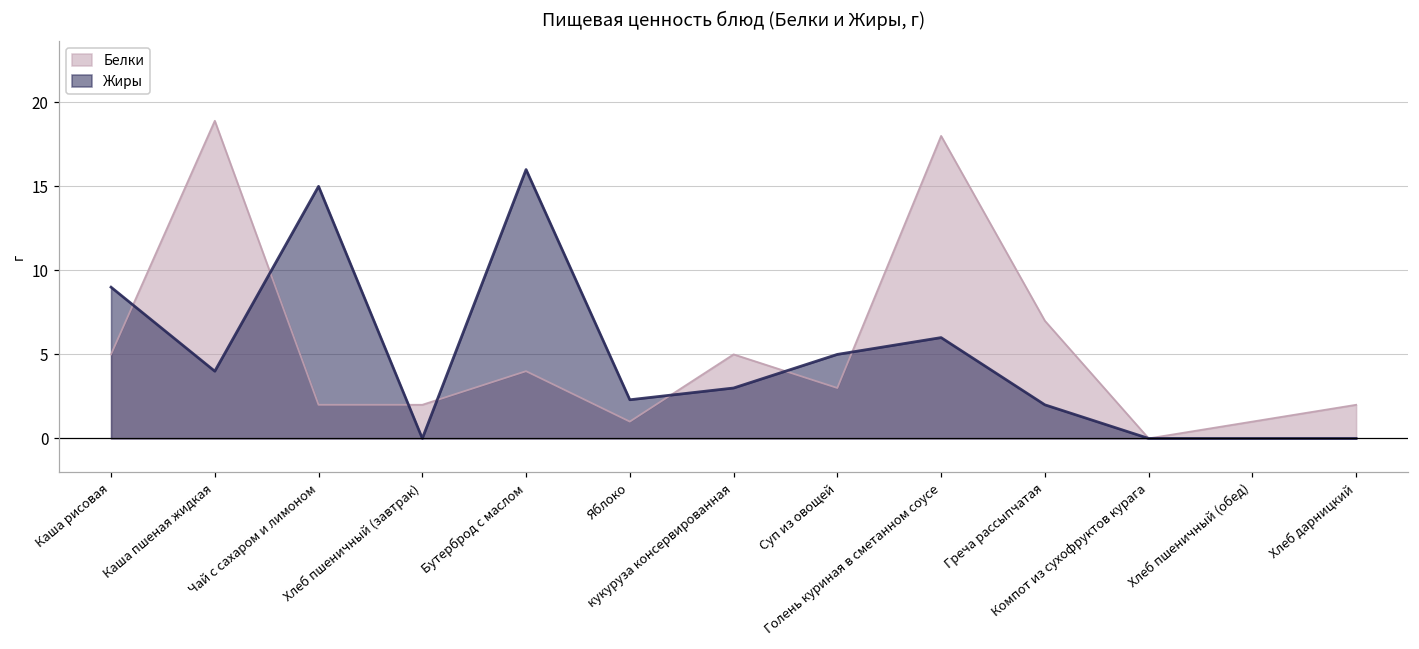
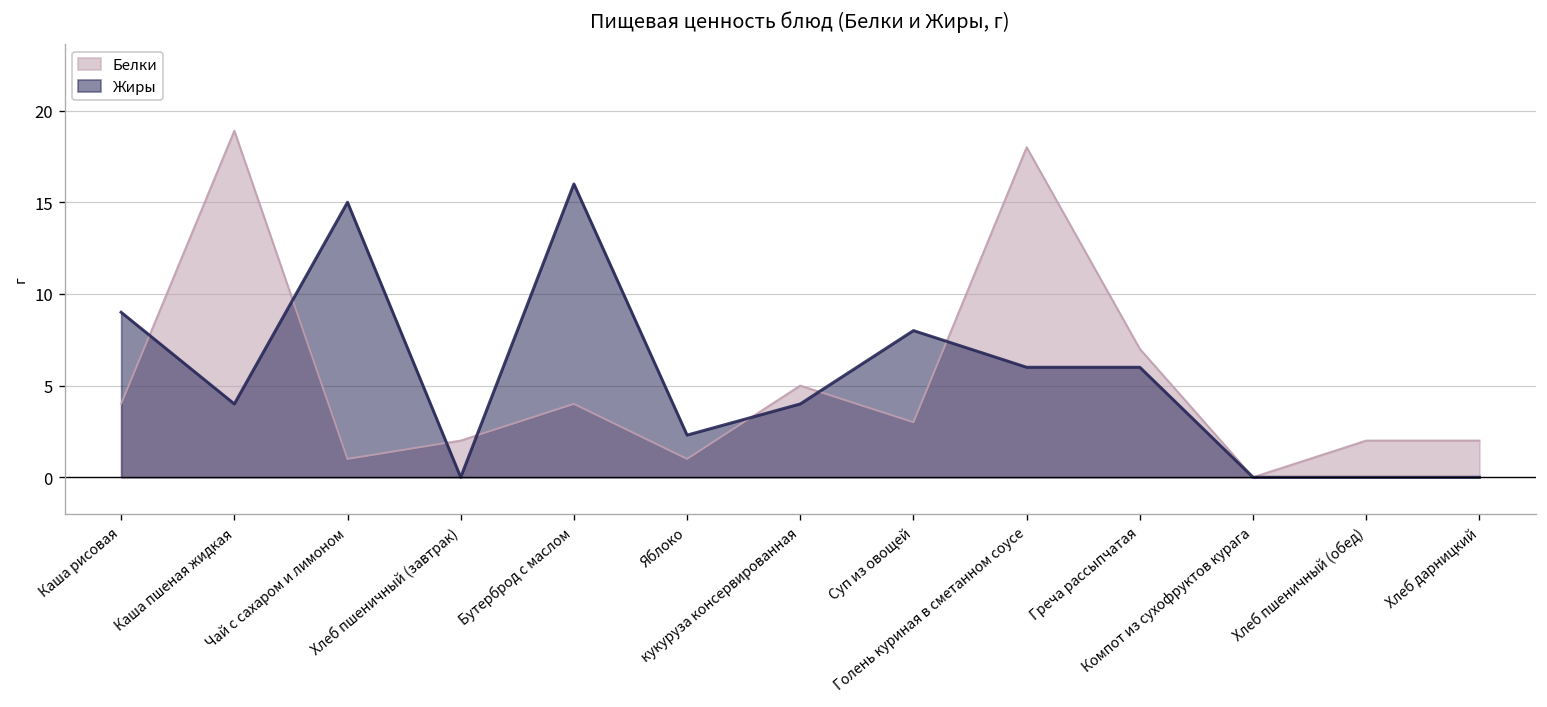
  {
    "Белки": {
-     "Каша рисовая": 5,
+     "Каша рисовая": 4,
      "Каша пшеная жидкая": 19,
-     "Чай с сахаром и лимоном": 2,
+     "Чай с сахаром и лимоном": 1,
      "Хлеб пшеничный (завтрак)": 2,
      "Бутерброд с маслом": 4,
      "Яблоко": 1,
      "кукуруза консервированная": 5,
      "Суп из овощей": 3,
      "Голень куриная в сметанном соусе": 18,
      "Греча рассыпчатая": 7,
-     "Хлеб пшеничный (обед)": 1,
+     "Хлеб пшеничный (обед)": 2,
      "Хлеб дарницкий": 2
    },
    "Жиры": {
      "Каша рисовая": 9,
      "Каша пшеная жидкая": 4,
      "Чай с сахаром и лимоном": 15,
      "Хлеб пшеничный (завтрак)": 0,
      "Бутерброд с маслом": 16,
      "Яблоко": 2.3,
-     "кукуруза консервированная": 3,
-     "Суп из овощей": 5,
+     "кукуруза консервированная": 4,
+     "Суп из овощей": 8,
      "Голень куриная в сметанном соусе": 6,
-     "Греча рассыпчатая": 2,
+     "Греча рассыпчатая": 6,
      "Хлеб пшеничный (обед)": 0,
      "Хлеб дарницкий": 0
    }
  }
